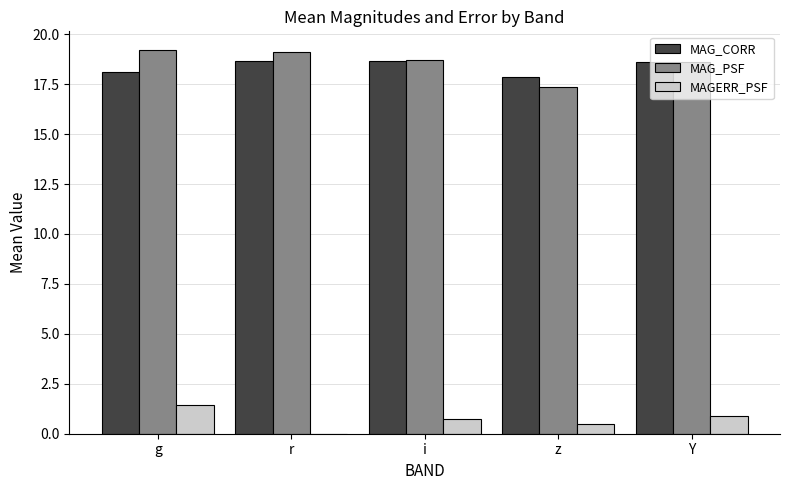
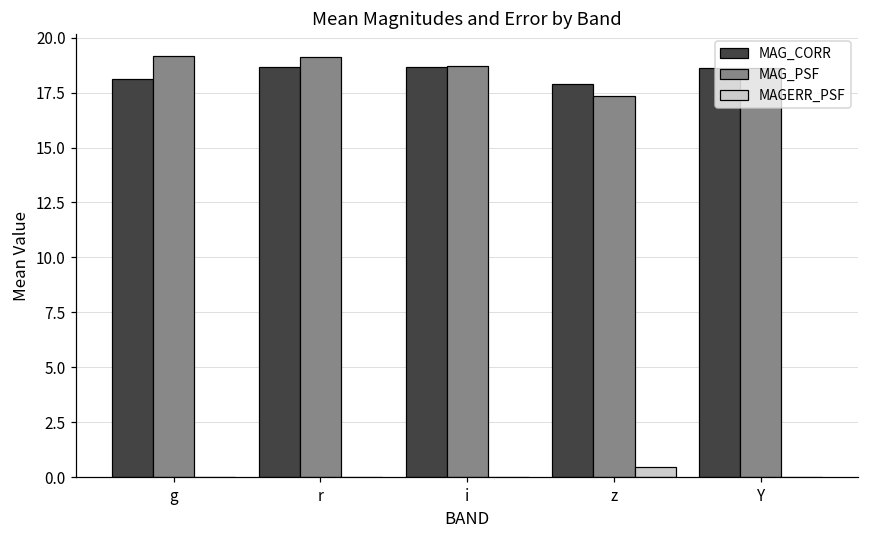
  {
    "MAG_CORR": {
      "g": 18.1,
      "r": 18.7,
      "i": 18.7,
      "z": 17.9
    },
    "MAG_PSF": {
      "g": 19.2,
      "r": 19.1,
      "i": 18.7,
      "z": 17.3
    },
    "MAGERR_PSF": {
-     "g": 1.4,
-     "i": 0.7,
+     "g": 0.0,
+     "i": 0.0,
      "z": 0.5,
-     "Y": 0.9
+     "Y": 0.0
    }
  }
